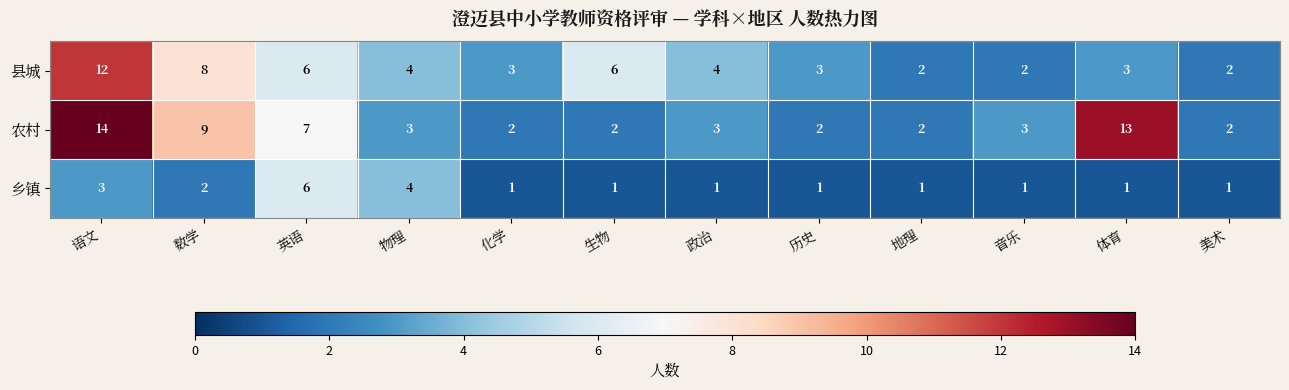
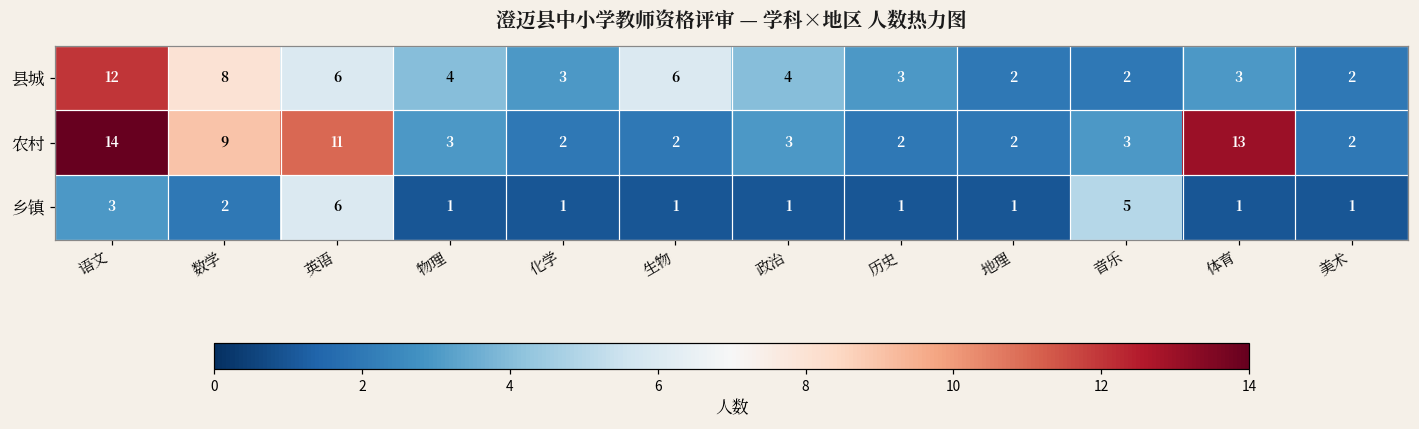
  {
    "县城": {
      "语文": 12,
      "数学": 8,
      "英语": 6,
      "物理": 4,
      "化学": 3,
      "生物": 6,
      "政治": 4,
      "历史": 3,
      "地理": 2,
      "音乐": 2,
      "体育": 3,
      "美术": 2
    },
    "农村": {
      "语文": 14,
      "数学": 9,
-     "英语": 7,
+     "英语": 11,
      "物理": 3,
      "化学": 2,
      "生物": 2,
      "政治": 3,
      "历史": 2,
      "地理": 2,
      "音乐": 3,
      "体育": 13,
      "美术": 2
    },
    "乡镇": {
      "语文": 3,
      "数学": 2,
      "英语": 6,
-     "物理": 4,
+     "物理": 1,
      "化学": 1,
      "生物": 1,
      "政治": 1,
      "历史": 1,
      "地理": 1,
-     "音乐": 1,
+     "音乐": 5,
      "体育": 1,
      "美术": 1
    }
  }
